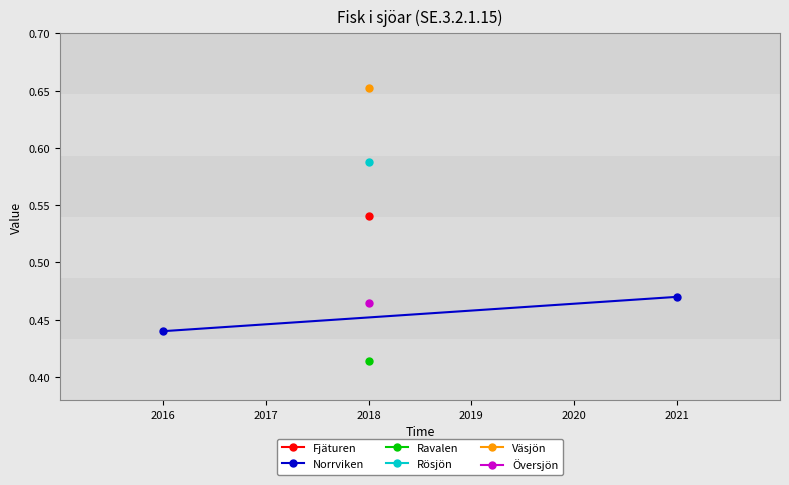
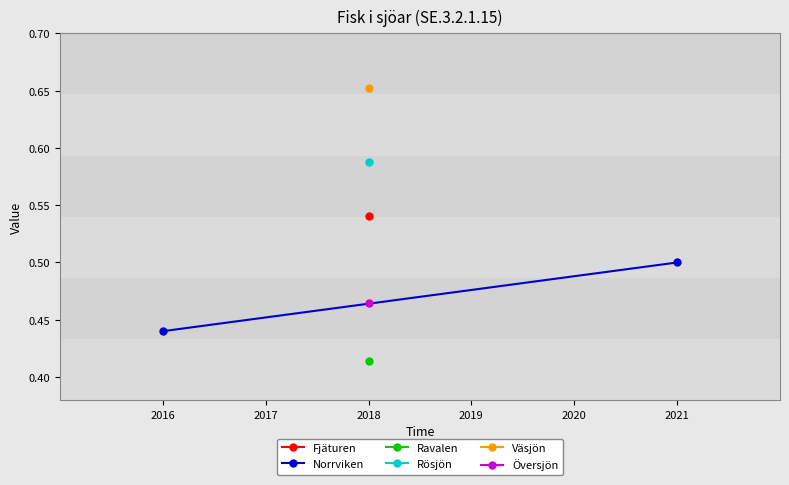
  {
    "Fjäturen": {
      "2018": 0.54
    },
    "Norrviken": {
      "2016": 0.44,
-     "2021": 0.47
+     "2021": 0.50
    },
    "Ravalen": {
      "2018": 0.414
    },
    "Rösjön": {
      "2018": 0.587
    },
    "Väsjön": {
      "2018": 0.653
    },
    "Översjön": {
      "2018": 0.465
    }
  }
